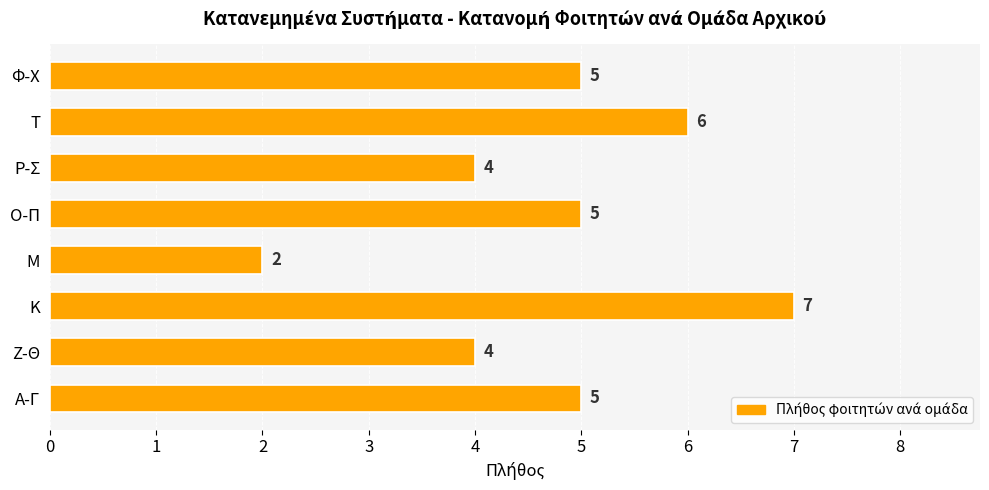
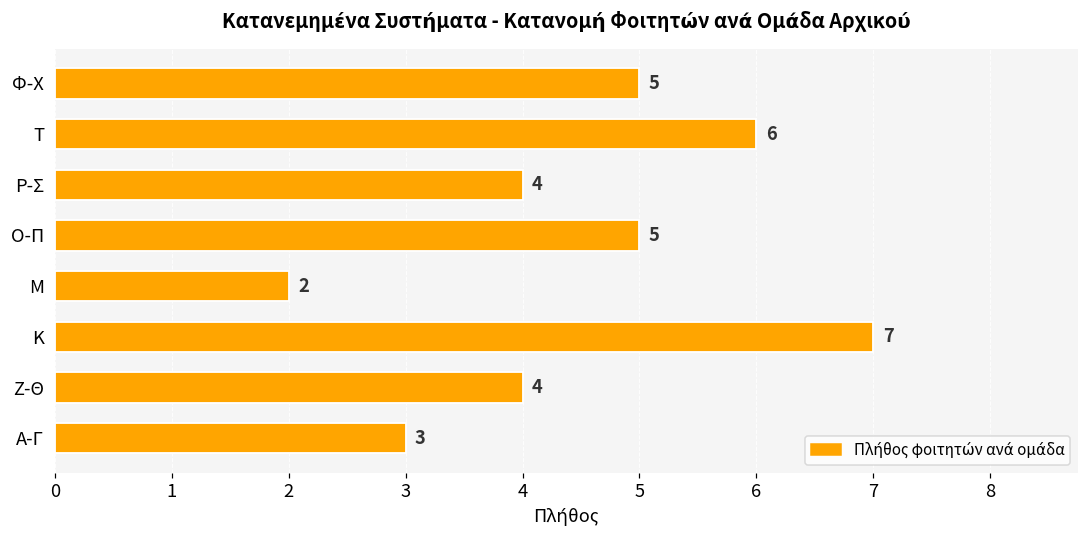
  {
    "Φ-Χ": 5,
    "Τ": 6,
    "Ρ-Σ": 4,
    "Ο-Π": 5,
    "Μ": 2,
    "Κ": 7,
    "Ζ-Θ": 4,
-   "Α-Γ": 5
+   "Α-Γ": 3
  }
